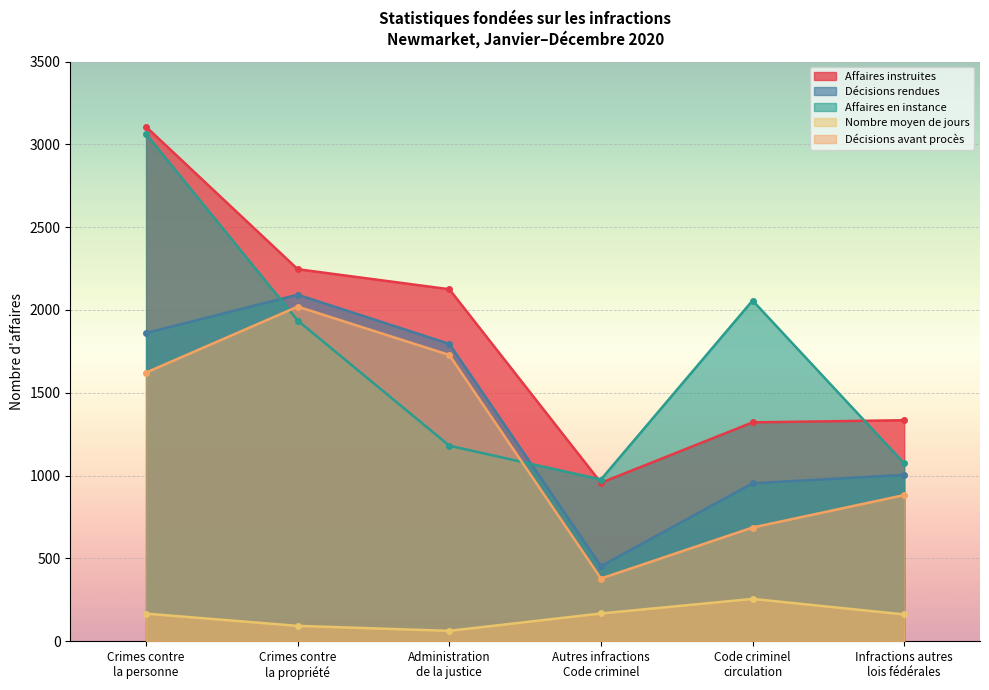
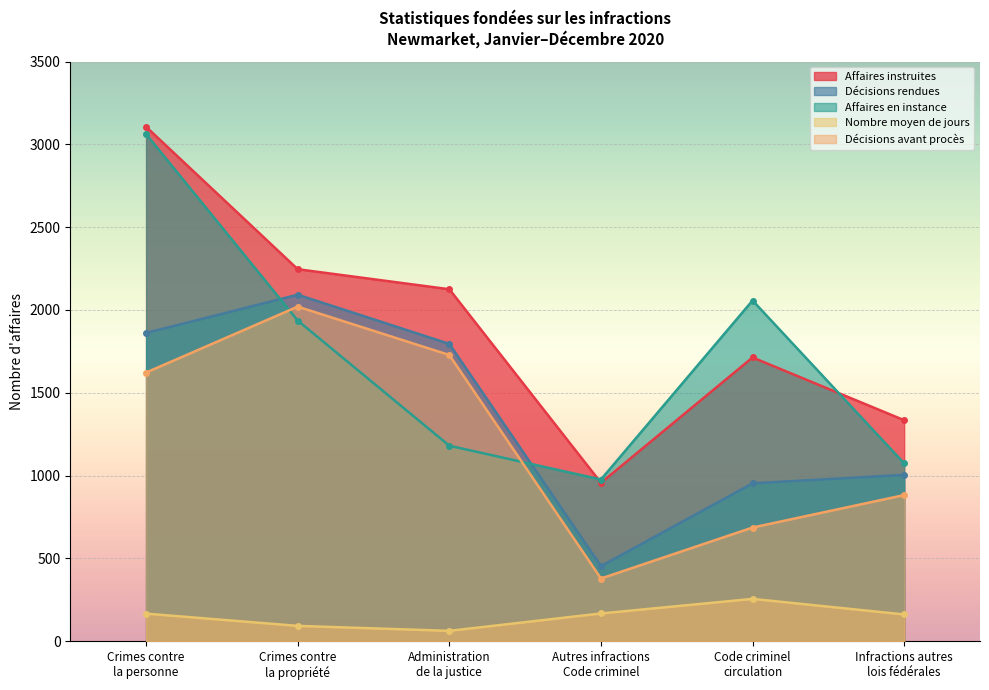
  {
    "Affaires instruites": {
      "Crimes contre la personne": 3110,
      "Crimes contre la propriété": 2250,
      "Administration de la justice": 2130,
      "Autres infractions Code criminel": 960,
-     "Code criminel circulation": 1320,
+     "Code criminel circulation": 1710,
      "Infractions autres lois fédérales": 1330
    }
  }
